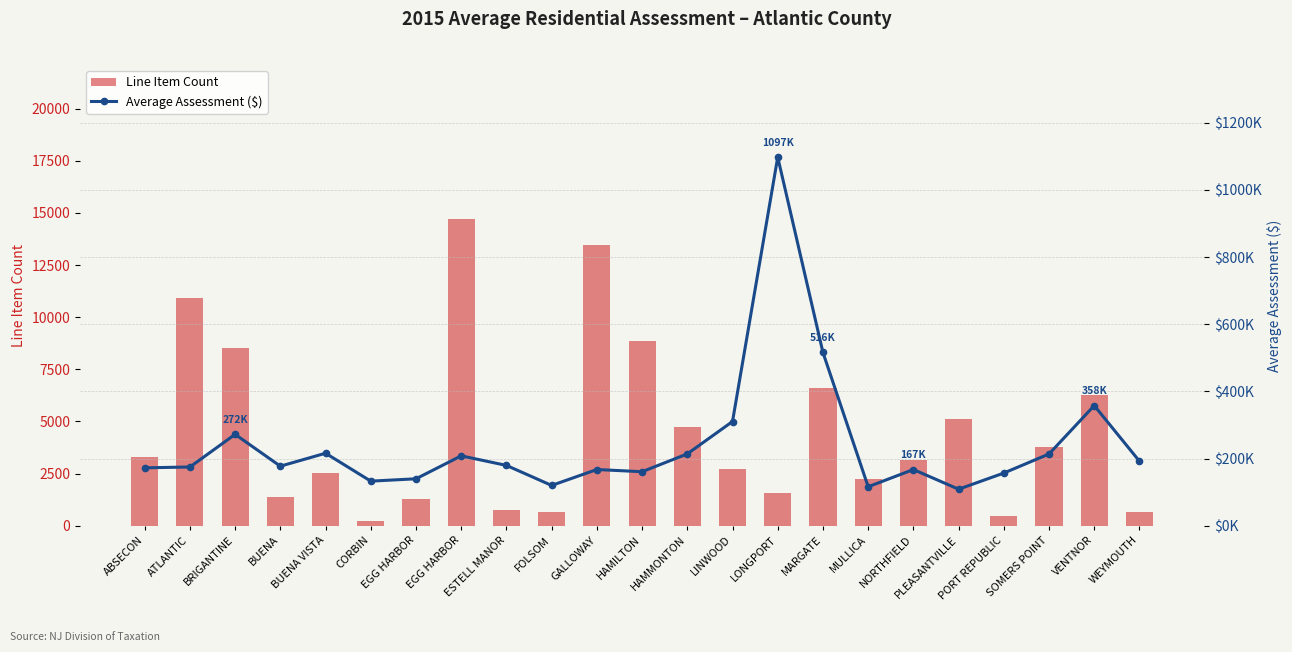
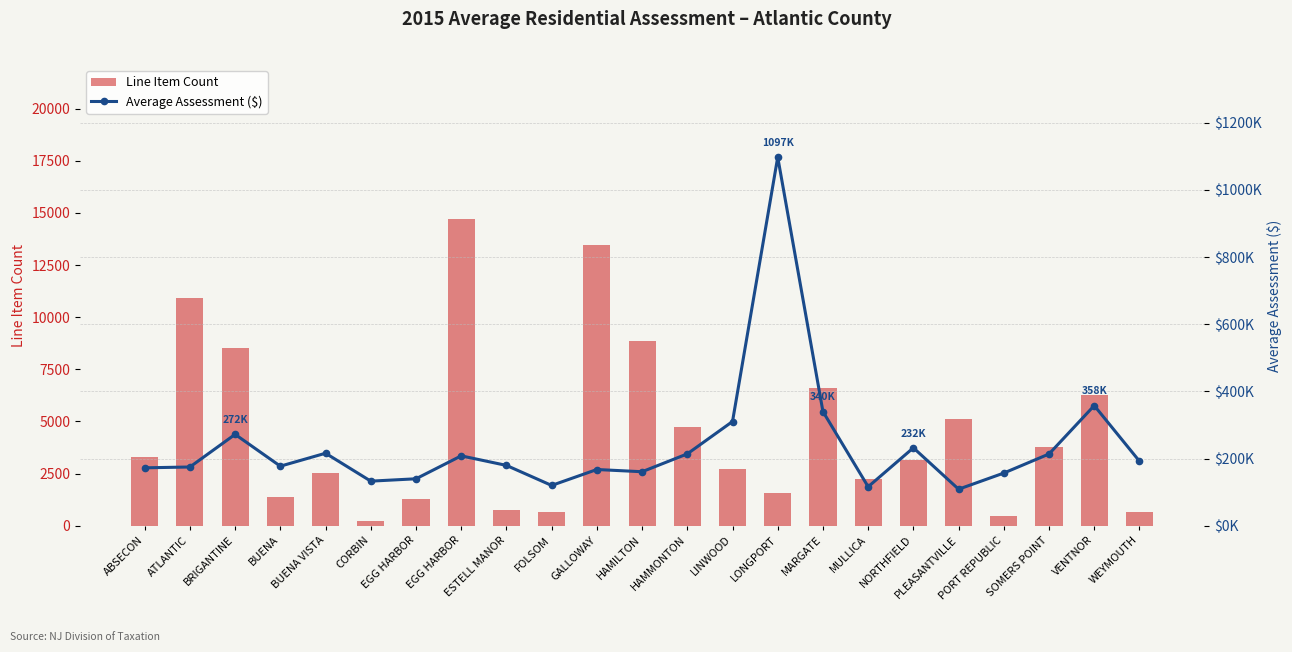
  {
    "Average Assessment ($)": {
      "BRIGANTINE": "272K",
      "LONGPORT": "1097K",
-     "MARGATE": "516K",
-     "NORTHFIELD": "167K",
+     "MARGATE": "340K",
+     "NORTHFIELD": "232K",
      "VENTNOR": "358K"
    }
  }
